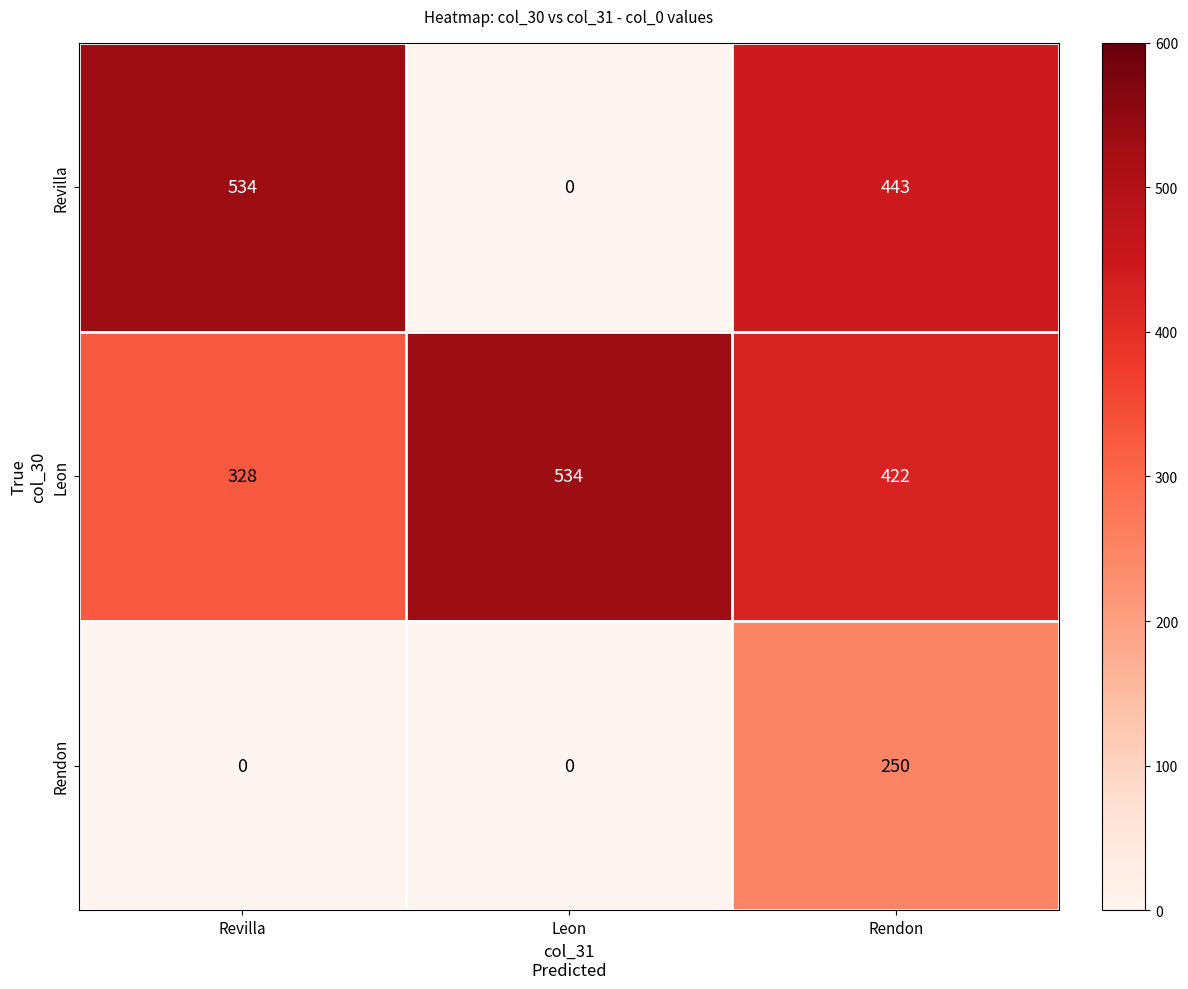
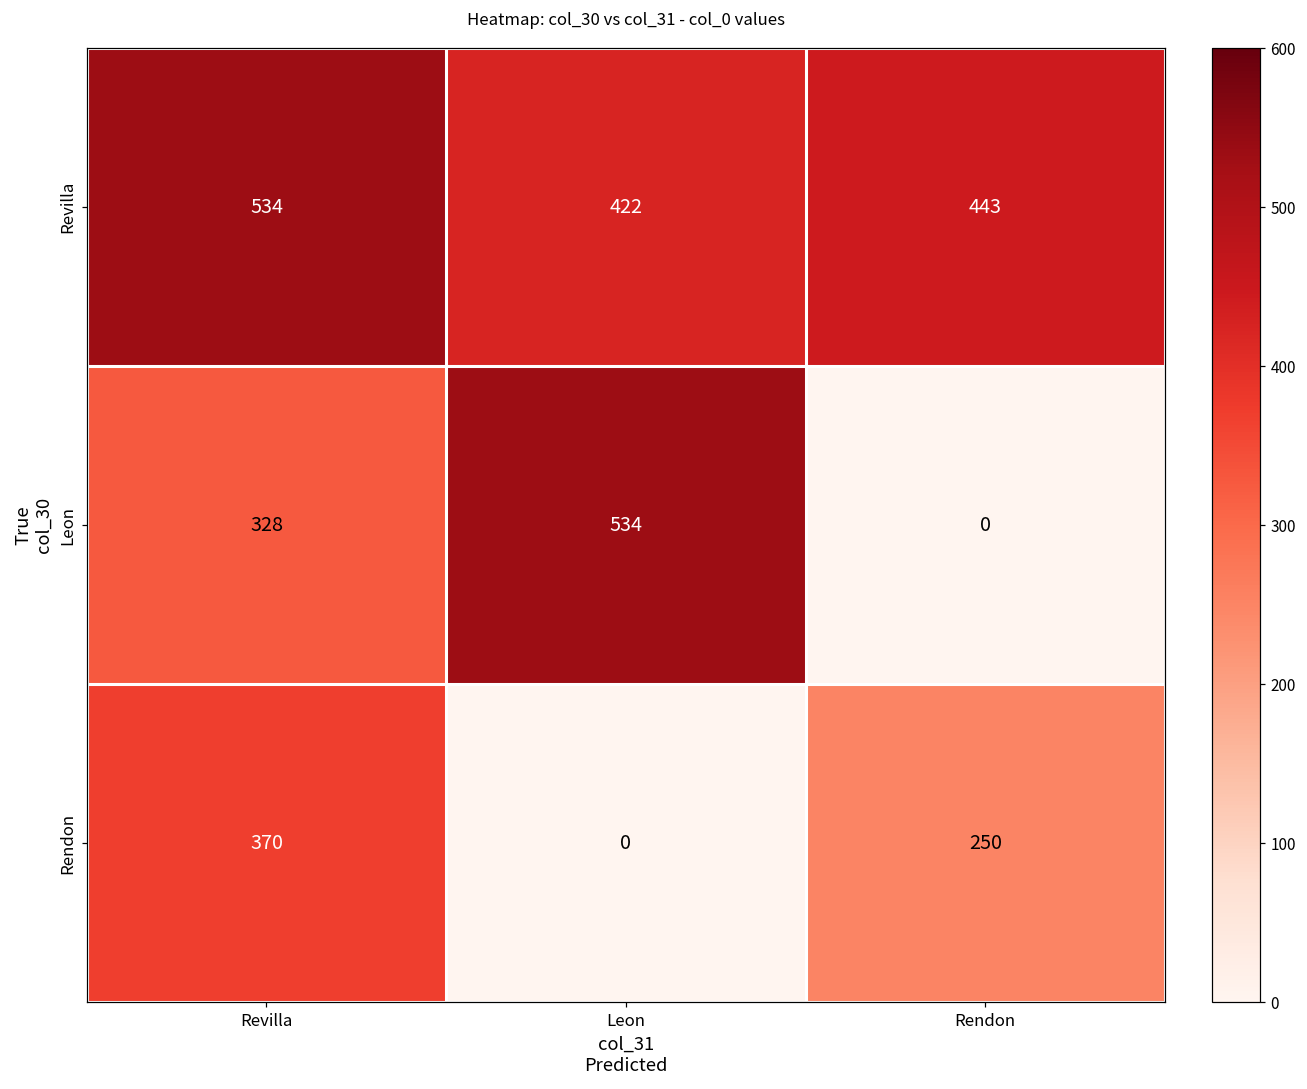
  {
    "Revilla": {
      "Revilla": 534,
-     "Leon": 0,
+     "Leon": 422,
      "Rendon": 443
    },
    "Leon": {
      "Revilla": 328,
      "Leon": 534,
-     "Rendon": 422
+     "Rendon": 0
    },
    "Rendon": {
-     "Revilla": 0,
+     "Revilla": 370,
      "Leon": 0,
      "Rendon": 250
    }
  }
